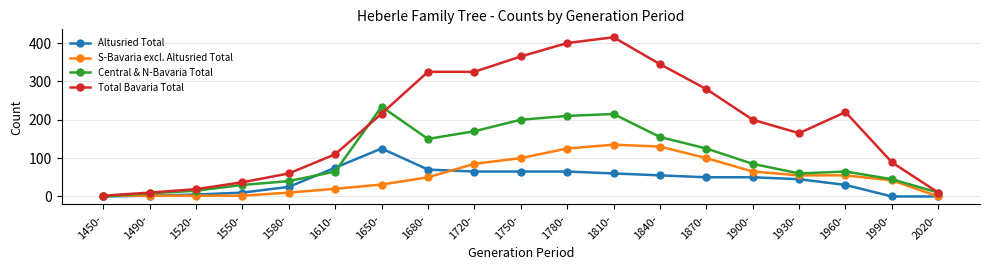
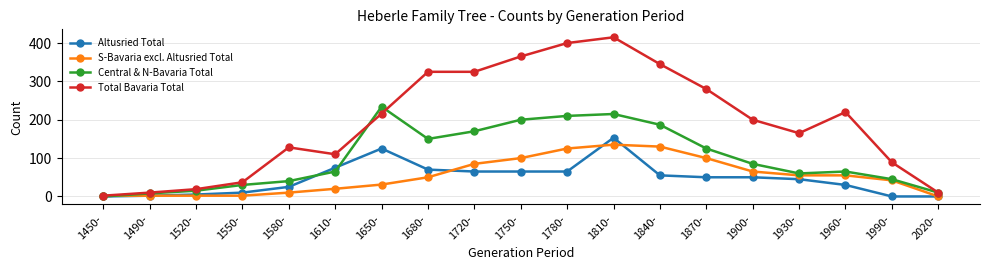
  {
    "Altusried Total": {
      "1550-": 10,
      "1580-": 30,
      "1610-": 80,
      "1650-": 130,
      "1680-": 70,
      "1720-": 70,
      "1750-": 70,
      "1780-": 70,
-     "1810-": 60,
+     "1810-": 150,
      "1840-": 60,
      "1870-": 50,
      "1900-": 50,
      "1930-": 50,
      "1960-": 30,
      "1990-": 0
    },
    "S-Bavaria excl. Altusried Total": {
      "1550-": 0,
      "1580-": 10,
      "1610-": 20,
      "1650-": 30,
      "1680-": 50,
      "1720-": 90,
      "1750-": 100,
      "1780-": 130,
      "1810-": 140,
      "1840-": 130,
      "1870-": 100,
      "1900-": 70,
      "1960-": 60
    },
    "Central & N-Bavaria Total": {
      "1550-": 30,
      "1580-": 40,
      "1610-": 70,
      "1650-": 230,
      "1680-": 150,
      "1720-": 170,
      "1750-": 200,
      "1780-": 210,
      "1810-": 220,
-     "1840-": 160,
+     "1840-": 190,
      "1870-": 130,
      "1900-": 90,
      "1960-": 70
    },
    "Total Bavaria Total": {
      "1550-": 40,
-     "1580-": 60,
+     "1580-": 130,
      "1610-": 110,
      "1650-": 220,
      "1680-": 330,
      "1720-": 330,
      "1750-": 370,
      "1780-": 400,
      "1810-": 420,
      "1840-": 350,
      "1870-": 280,
      "1900-": 200,
      "1930-": 170,
      "1960-": 220,
      "1990-": 90
    }
  }
